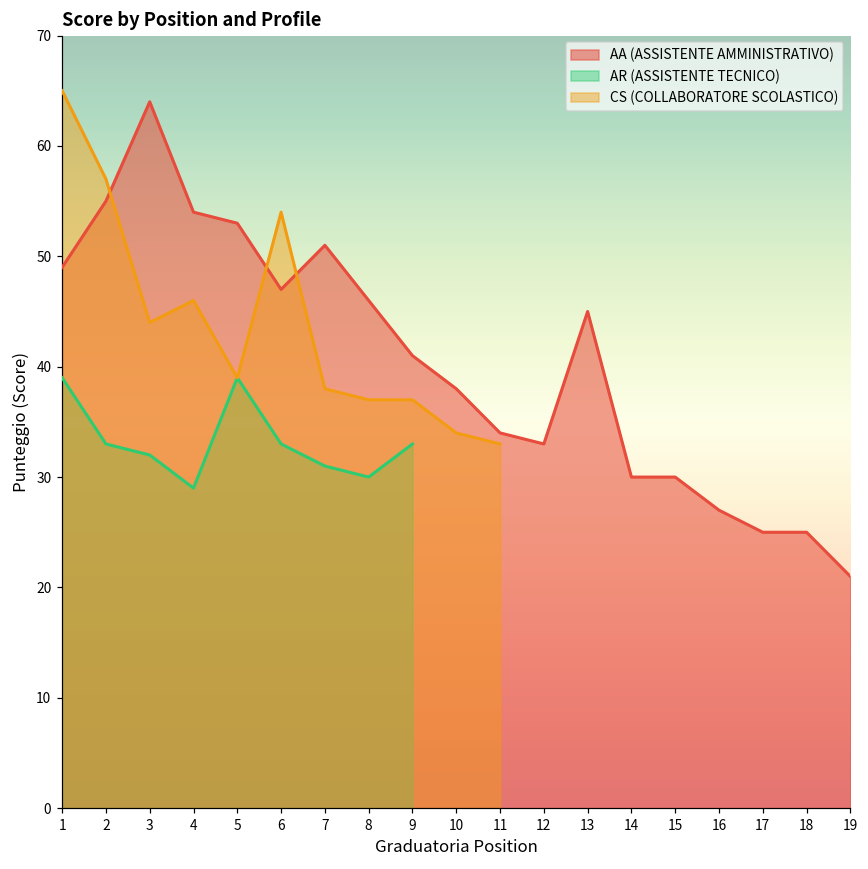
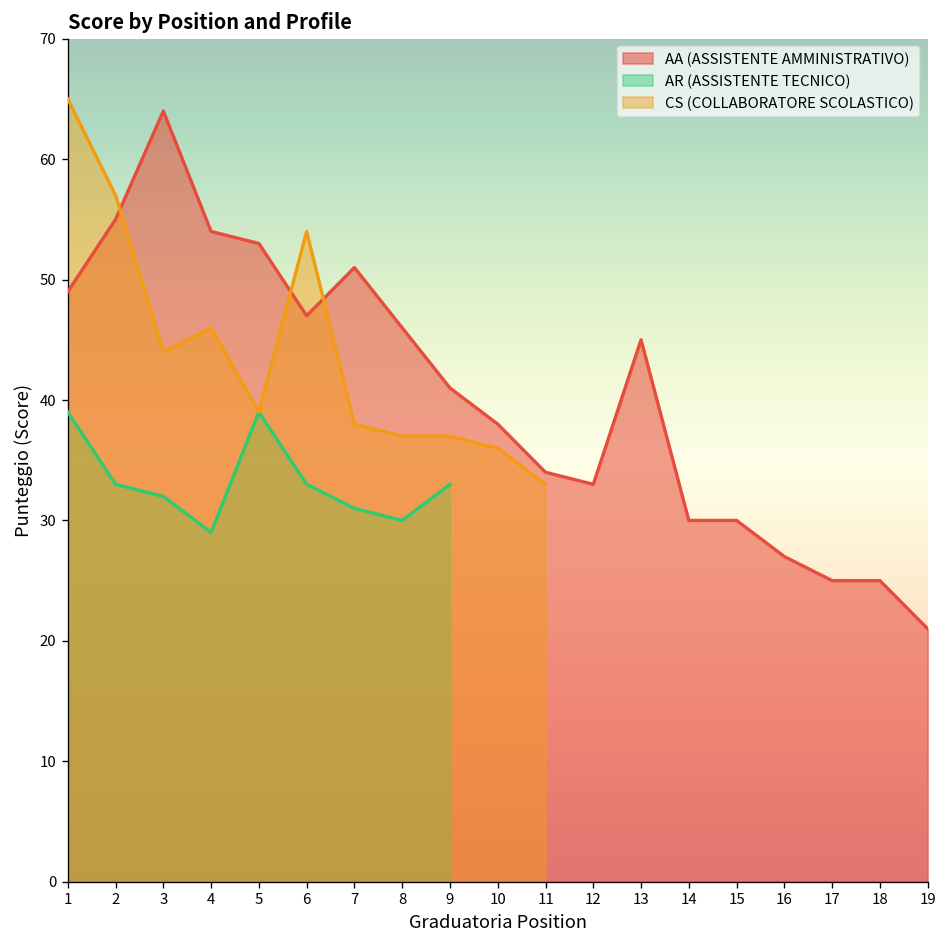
  {
    "AA (ASSISTENTE AMMINISTRATIVO)": {
      "1": 49,
      "2": 55,
      "3": 64,
      "4": 54,
      "5": 53,
      "6": 47,
      "7": 51,
      "8": 46,
      "9": 41,
      "10": 38,
      "11": 34,
      "12": 33,
      "13": 45,
      "14": 30,
      "15": 30,
      "16": 27,
      "17": 25,
      "18": 25,
      "19": 21
    },
    "AR (ASSISTENTE TECNICO)": {
      "1": 39,
      "2": 33,
      "3": 32,
      "4": 29,
      "6": 33,
      "7": 31,
      "8": 30,
      "9": 33
    },
    "CS (COLLABORATORE SCOLASTICO)": {
      "1": 65,
      "2": 57,
      "3": 44,
      "4": 46,
      "6": 54,
      "7": 38,
      "8": 37,
      "9": 37,
-     "10": 34,
+     "10": 36,
      "11": 33
    }
  }
